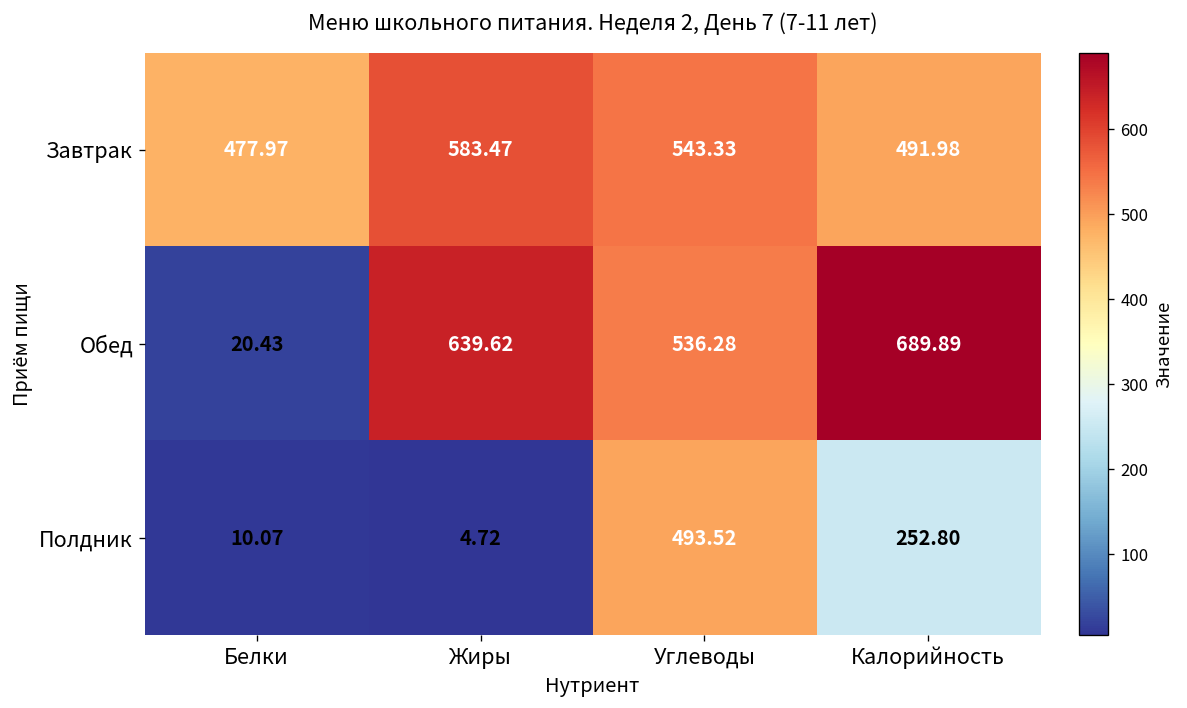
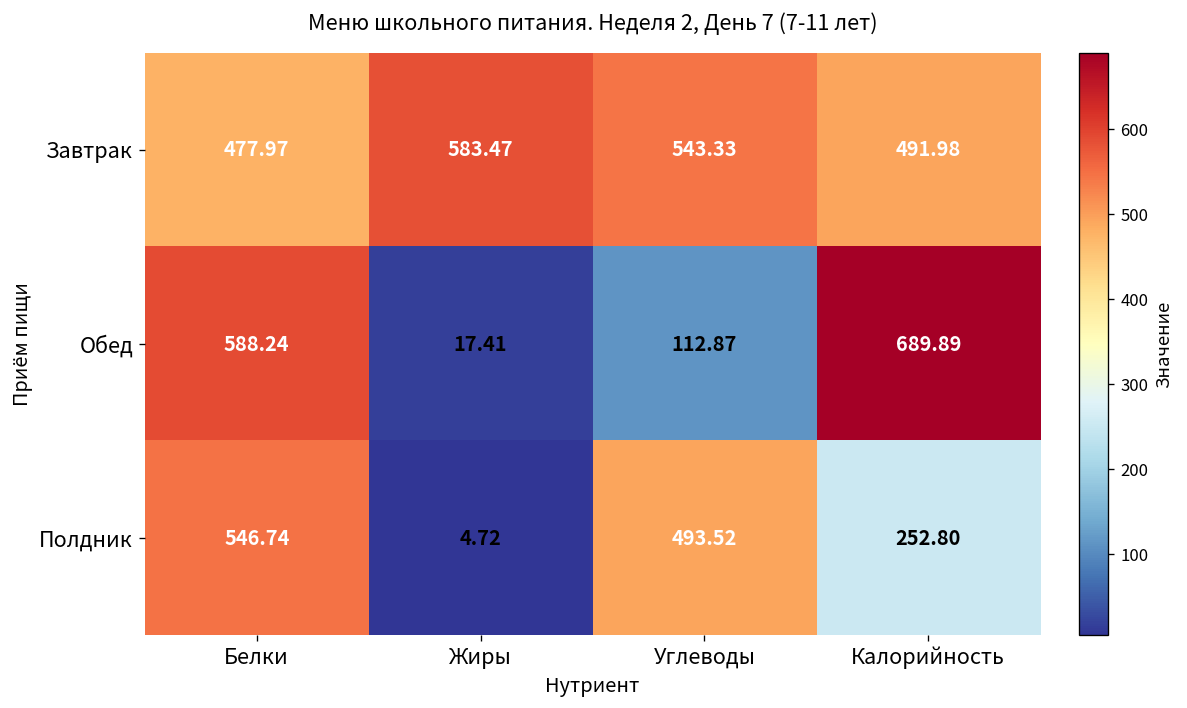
  {
    "Завтрак": {
      "Белки": 477.97,
      "Жиры": 583.47,
      "Углеводы": 543.33,
      "Калорийность": 491.98
    },
    "Обед": {
-     "Белки": 20.43,
-     "Жиры": 639.62,
-     "Углеводы": 536.28,
+     "Белки": 588.24,
+     "Жиры": 17.41,
+     "Углеводы": 112.87,
      "Калорийность": 689.89
    },
    "Полдник": {
-     "Белки": 10.07,
+     "Белки": 546.74,
      "Жиры": 4.72,
      "Углеводы": 493.52,
      "Калорийность": 252.80
    }
  }
